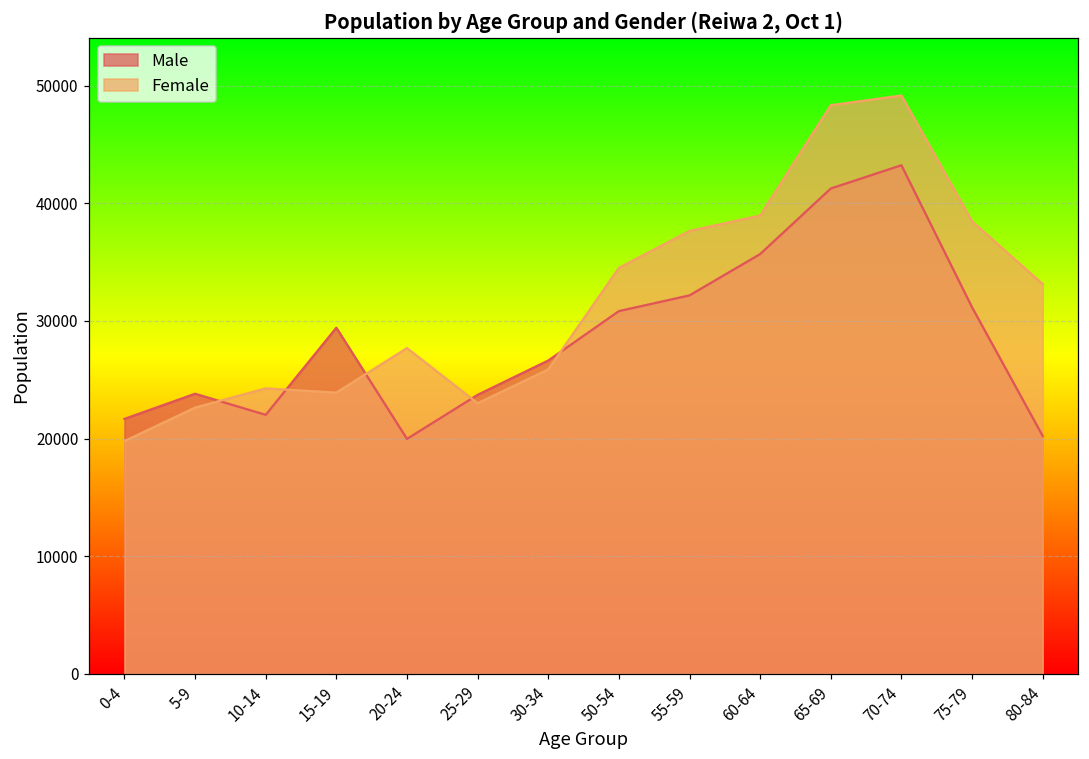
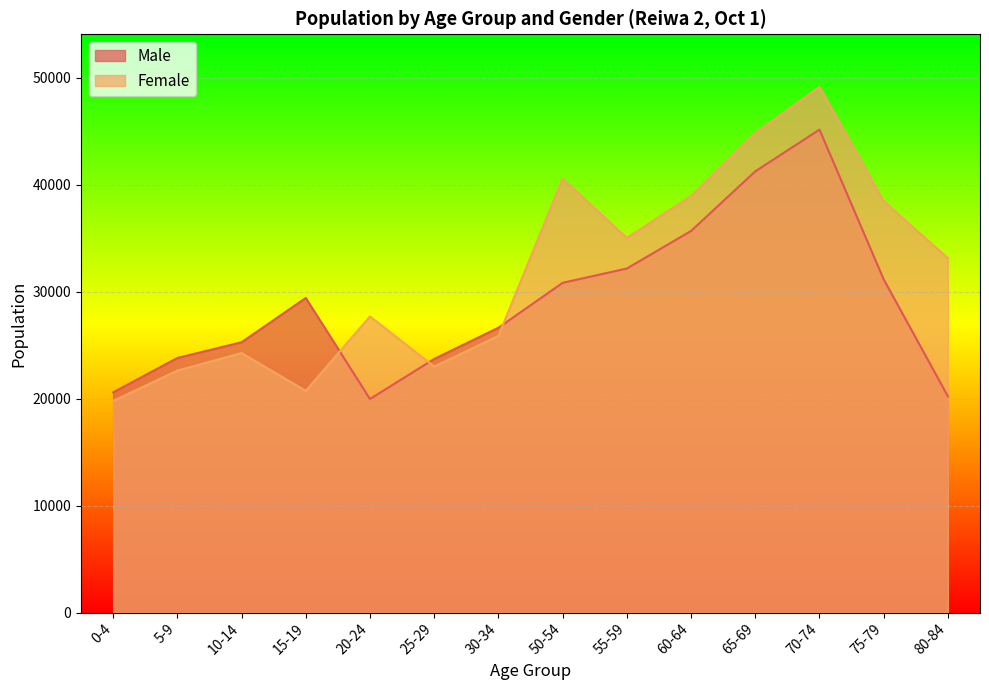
  {
    "Male": {
-     "0-4": 21700,
+     "0-4": 20600,
      "5-9": 23800,
-     "10-14": 22000,
+     "10-14": 25300,
      "15-19": 29400,
      "20-24": 20000,
      "25-29": 23700,
      "30-34": 26600,
      "50-54": 30800,
      "55-59": 32200,
      "60-64": 35700,
      "65-69": 41300,
-     "70-74": 43200,
+     "70-74": 45200,
      "75-79": 31200,
      "80-84": 20200
    },
    "Female": {
      "0-4": 19800,
      "5-9": 22600,
      "10-14": 24300,
-     "15-19": 23900,
+     "15-19": 20700,
      "20-24": 27700,
      "25-29": 23000,
      "30-34": 25900,
-     "50-54": 34500,
-     "55-59": 37600,
+     "50-54": 40600,
+     "55-59": 35000,
      "60-64": 39000,
-     "65-69": 48300,
+     "65-69": 44800,
      "70-74": 49200,
      "75-79": 38500,
      "80-84": 33100
    }
  }
